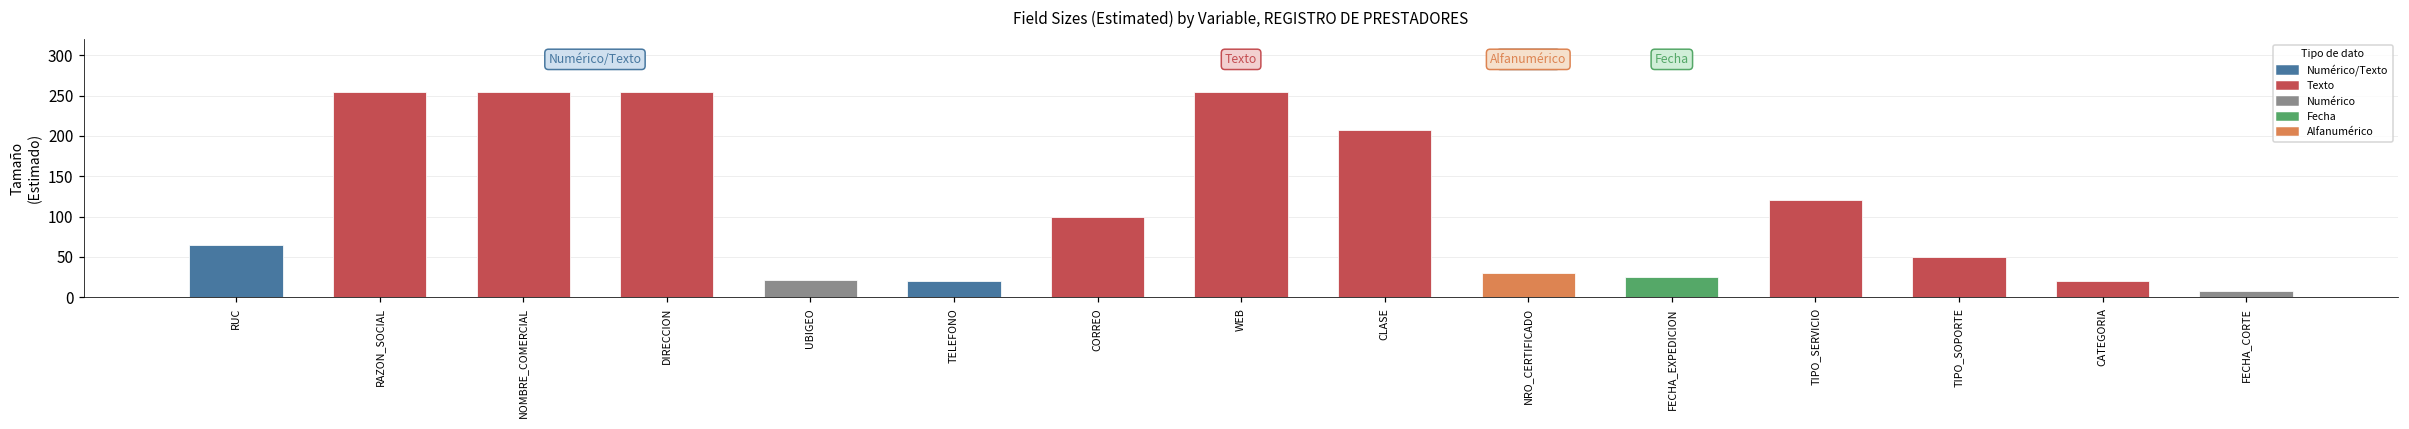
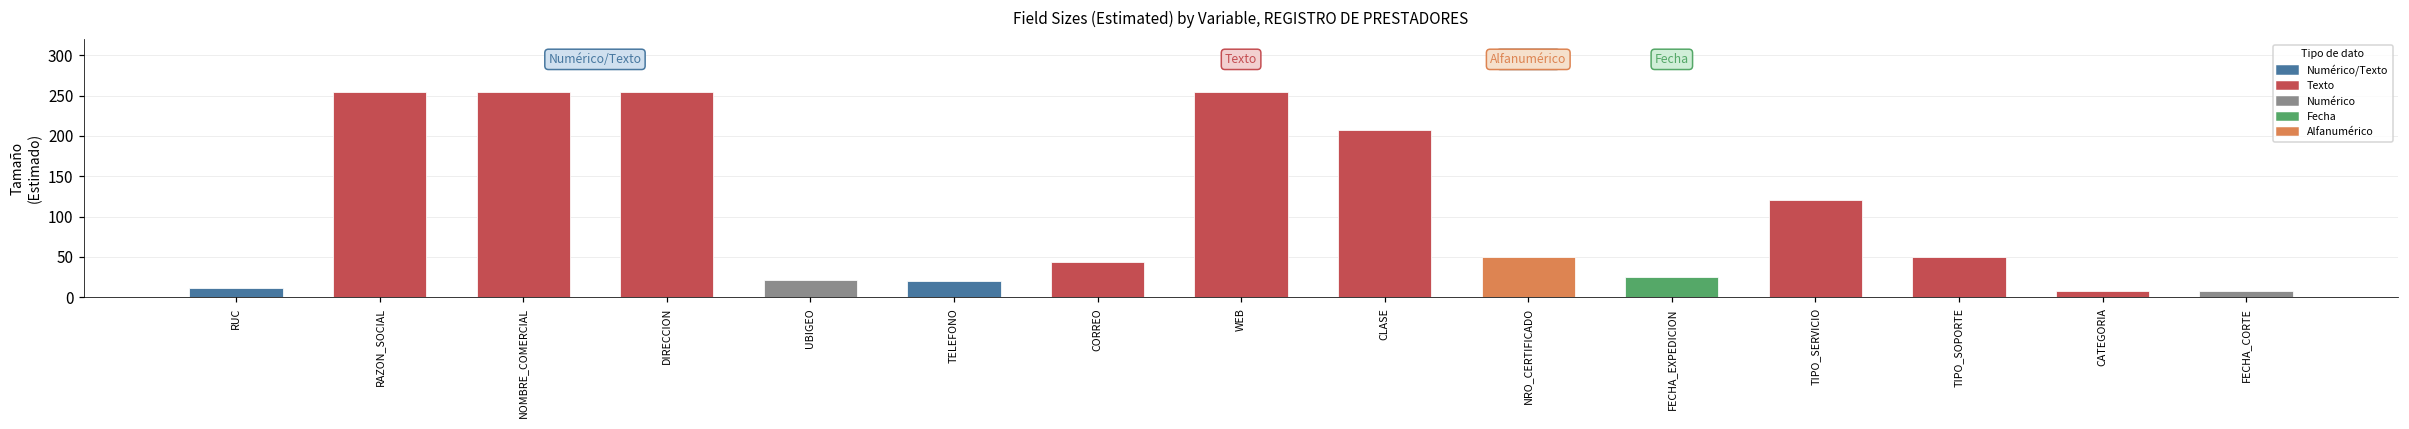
  {
-   "RUC": 70,
+   "RUC": 10,
    "RAZON_SOCIAL": 260,
    "NOMBRE_COMERCIAL": 260,
    "DIRECCION": 260,
    "UBIGEO": 20,
    "TELEFONO": 20,
-   "CORREO": 100,
+   "CORREO": 40,
    "WEB": 260,
    "CLASE": 210,
-   "NRO_CERTIFICADO": 30,
+   "NRO_CERTIFICADO": 50,
    "FECHA_EXPEDICION": 30,
    "TIPO_SERVICIO": 120,
    "TIPO_SOPORTE": 50,
-   "CATEGORIA": 20,
+   "CATEGORIA": 10,
    "FECHA_CORTE": 10
  }
